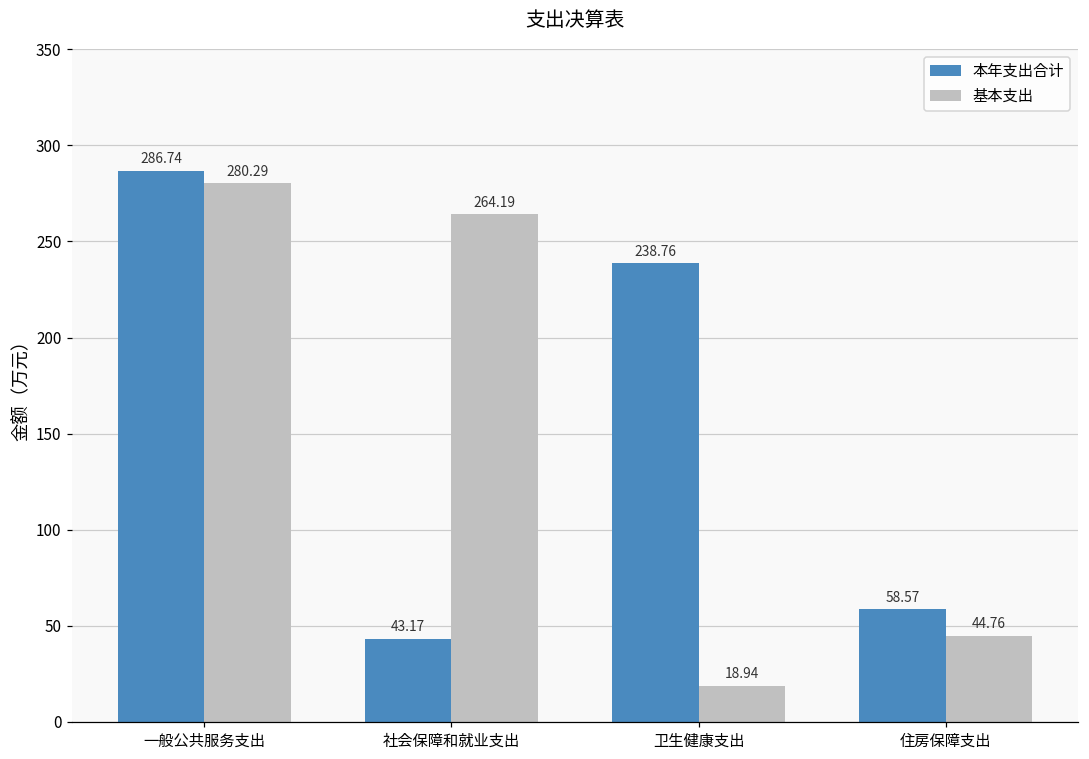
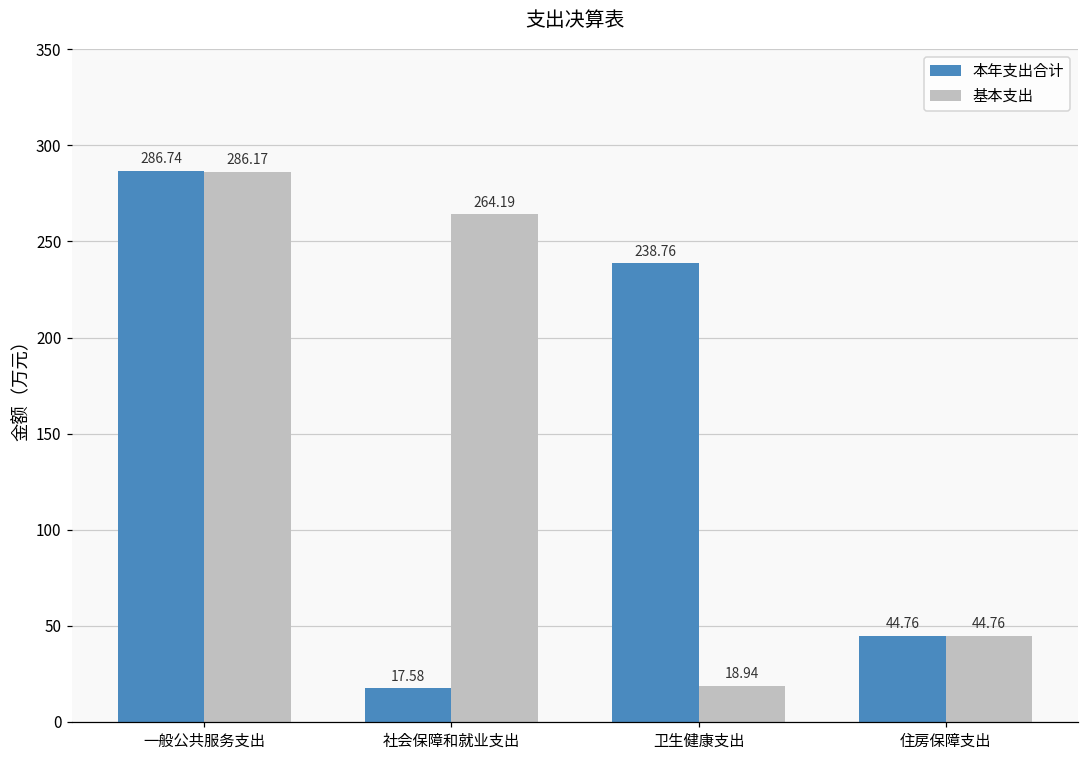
  {
    "本年支出合计": {
      "一般公共服务支出": 286.74,
-     "社会保障和就业支出": 43.17,
+     "社会保障和就业支出": 17.58,
      "卫生健康支出": 238.76,
-     "住房保障支出": 58.57
+     "住房保障支出": 44.76
    },
    "基本支出": {
-     "一般公共服务支出": 280.29,
+     "一般公共服务支出": 286.17,
      "社会保障和就业支出": 264.19,
      "卫生健康支出": 18.94,
      "住房保障支出": 44.76
    }
  }
